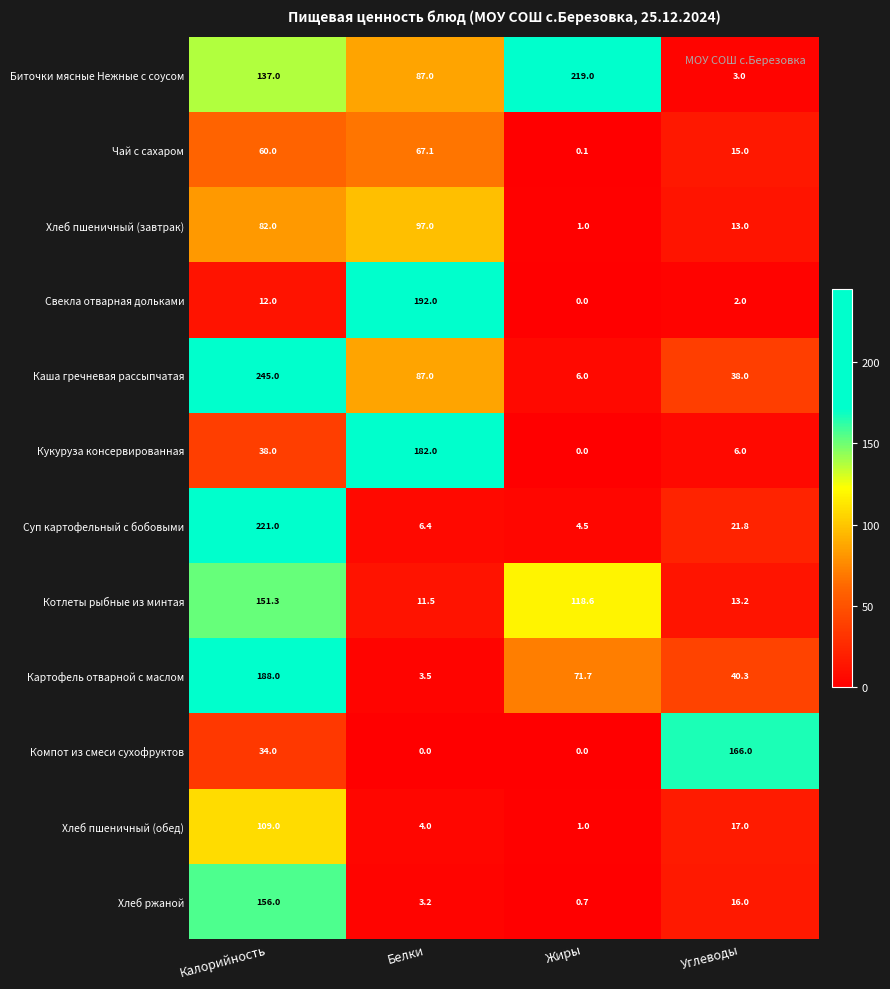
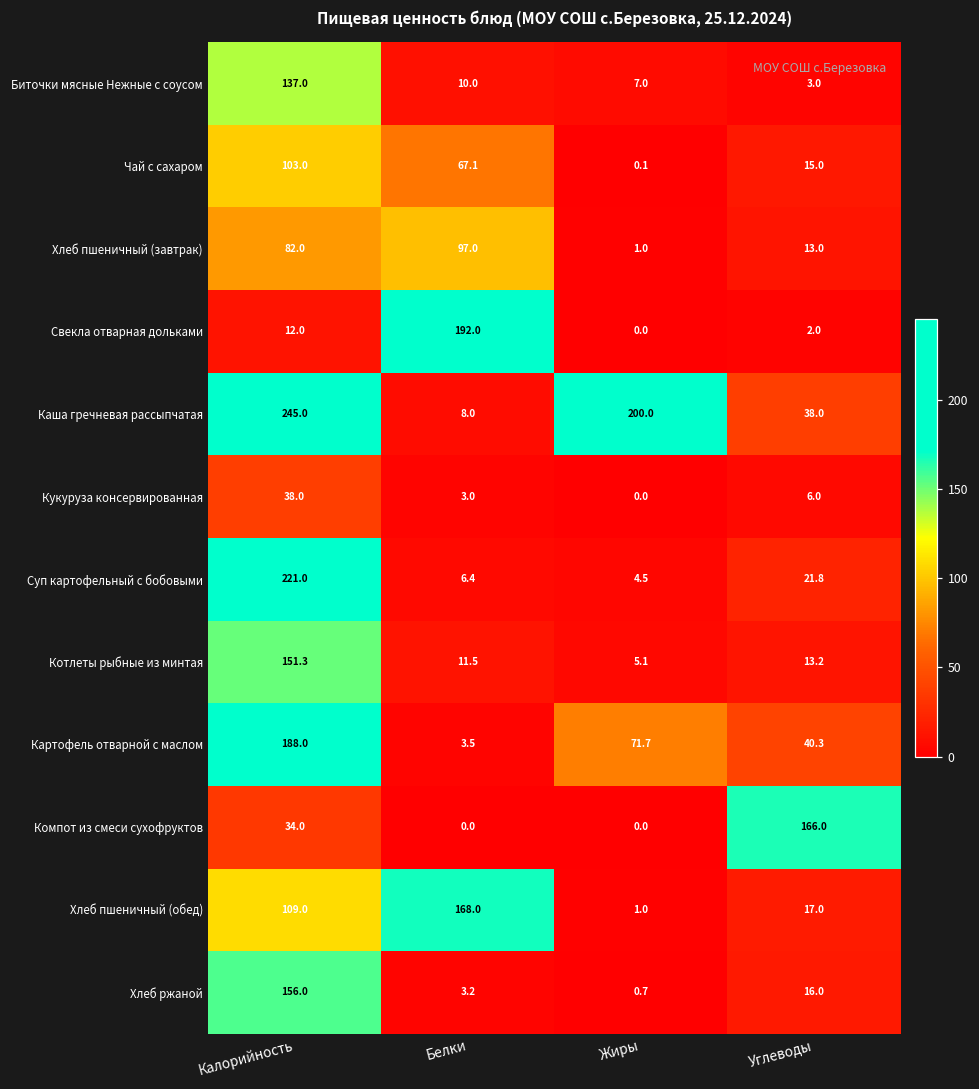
  {
    "Биточки мясные Нежные с соусом": {
      "Калорийность": 137.0,
-     "Белки": 87.0,
-     "Жиры": 219.0
+     "Белки": 10.0,
+     "Жиры": 7.0
    },
    "Чай с сахаром": {
-     "Калорийность": 60.0,
+     "Калорийность": 103.0,
      "Белки": 67.1,
      "Жиры": 0.1,
      "Углеводы": 15.0
    },
    "Хлеб пшеничный (завтрак)": {
      "Калорийность": 82.0,
      "Белки": 97.0,
      "Жиры": 1.0,
      "Углеводы": 13.0
    },
    "Свекла отварная дольками": {
      "Калорийность": 12.0,
      "Белки": 192.0,
      "Жиры": 0.0,
      "Углеводы": 2.0
    },
    "Каша гречневая рассыпчатая": {
      "Калорийность": 245.0,
-     "Белки": 87.0,
-     "Жиры": 6.0,
+     "Белки": 8.0,
+     "Жиры": 200.0,
      "Углеводы": 38.0
    },
    "Кукуруза консервированная": {
      "Калорийность": 38.0,
-     "Белки": 182.0,
+     "Белки": 3.0,
      "Жиры": 0.0,
      "Углеводы": 6.0
    },
    "Суп картофельный с бобовыми": {
      "Калорийность": 221.0,
      "Белки": 6.4,
      "Жиры": 4.5,
      "Углеводы": 21.8
    },
    "Котлеты рыбные из минтая": {
      "Калорийность": 151.3,
      "Белки": 11.5,
-     "Жиры": 118.6,
+     "Жиры": 5.1,
      "Углеводы": 13.2
    },
    "Картофель отварной с маслом": {
      "Калорийность": 188.0,
      "Белки": 3.5,
      "Жиры": 71.7,
      "Углеводы": 40.3
    },
    "Компот из смеси сухофруктов": {
      "Калорийность": 34.0,
      "Белки": 0.0,
      "Жиры": 0.0,
      "Углеводы": 166.0
    },
    "Хлеб пшеничный (обед)": {
      "Калорийность": 109.0,
-     "Белки": 4.0,
+     "Белки": 168.0,
      "Жиры": 1.0,
      "Углеводы": 17.0
    },
    "Хлеб ржаной": {
      "Калорийность": 156.0,
      "Белки": 3.2,
      "Жиры": 0.7,
      "Углеводы": 16.0
    }
  }
